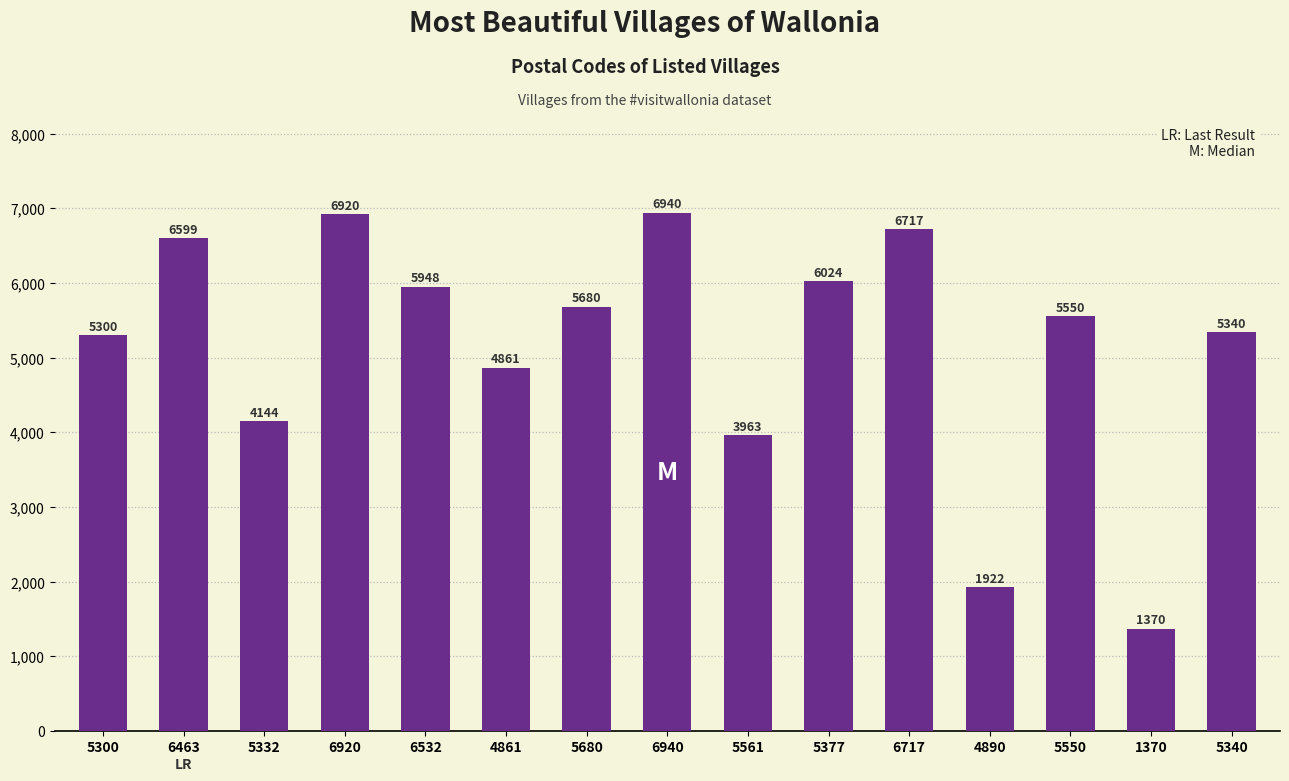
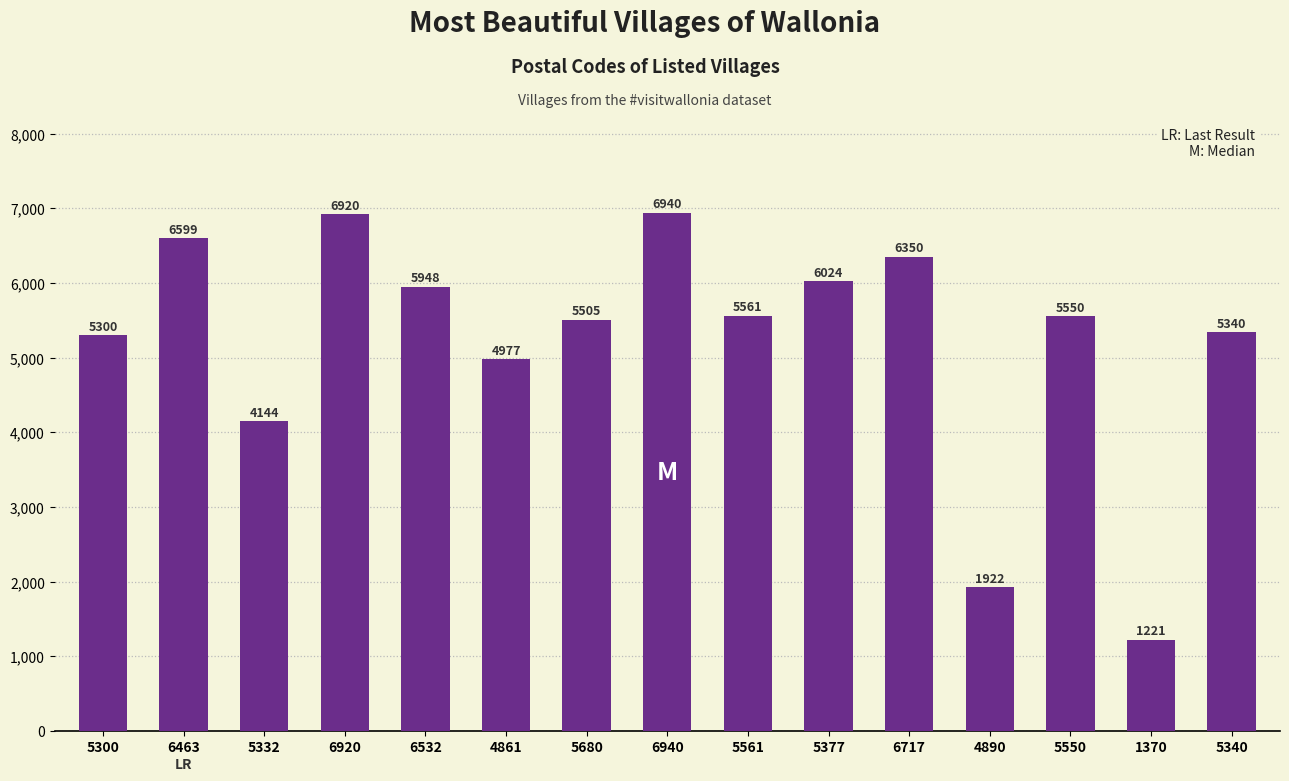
  {
    "5300": 5300,
    "6463": 6599,
    "5332": 4144,
    "6920": 6920,
    "6532": 5948,
-   "4861": 4861,
-   "5680": 5680,
+   "4861": 4977,
+   "5680": 5505,
    "6940": 6940,
-   "5561": 3963,
+   "5561": 5561,
    "5377": 6024,
-   "6717": 6717,
+   "6717": 6350,
    "4890": 1922,
    "5550": 5550,
-   "1370": 1370,
+   "1370": 1221,
    "5340": 5340
  }
